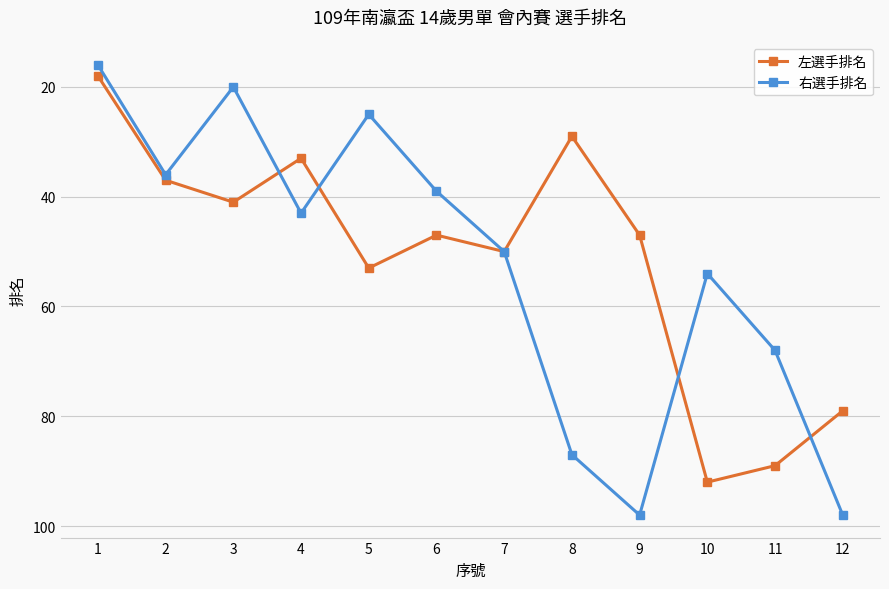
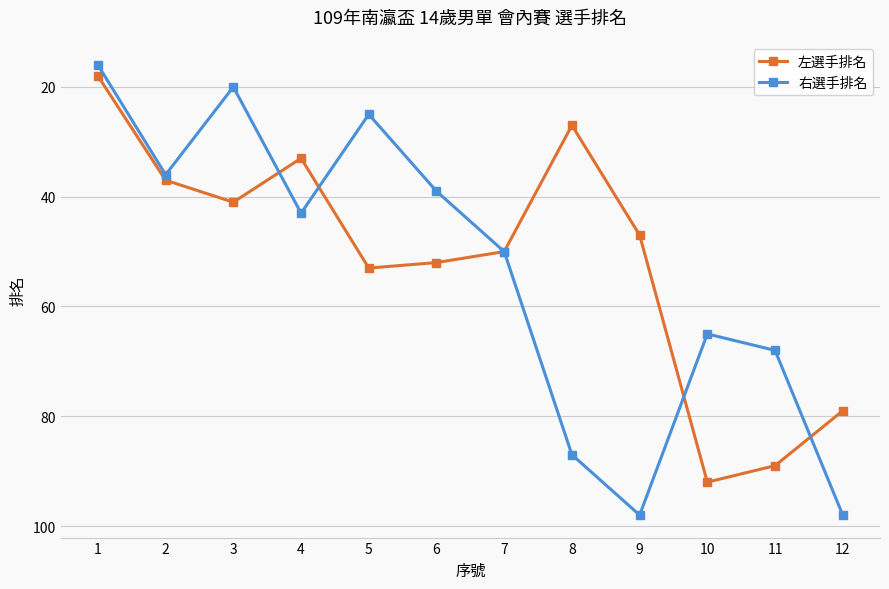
  {
    "左選手排名": {
      "1": 18,
      "2": 37,
      "3": 41,
      "4": 33,
      "5": 53,
-     "6": 47,
-     "8": 29,
+     "6": 52,
+     "8": 27,
      "9": 47,
      "10": 92,
      "11": 89,
      "12": 79
    },
    "右選手排名": {
      "1": 16,
      "2": 36,
      "3": 20,
      "4": 43,
      "5": 25,
      "6": 39,
      "8": 87,
      "9": 98,
-     "10": 54,
+     "10": 65,
      "11": 68,
      "12": 98
    }
  }
